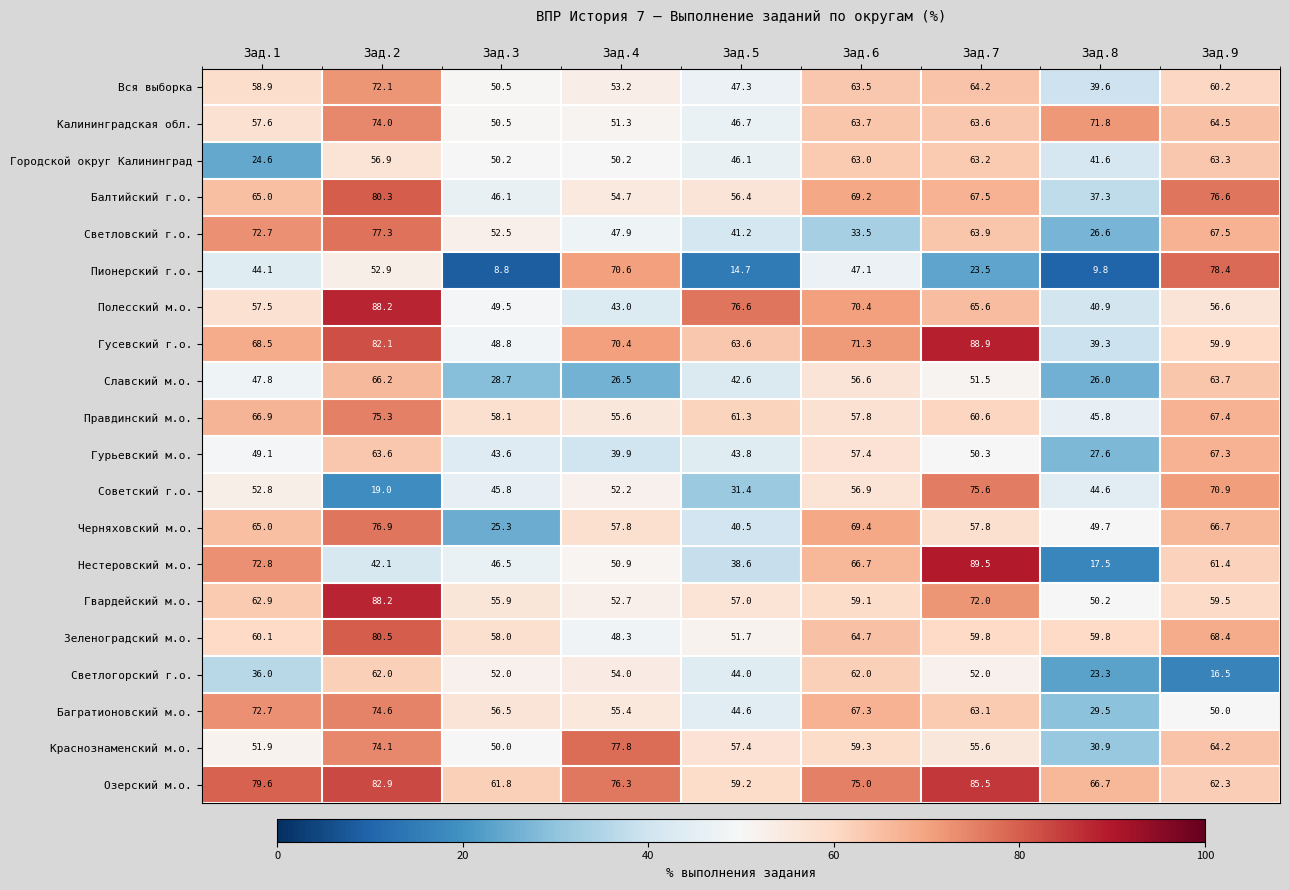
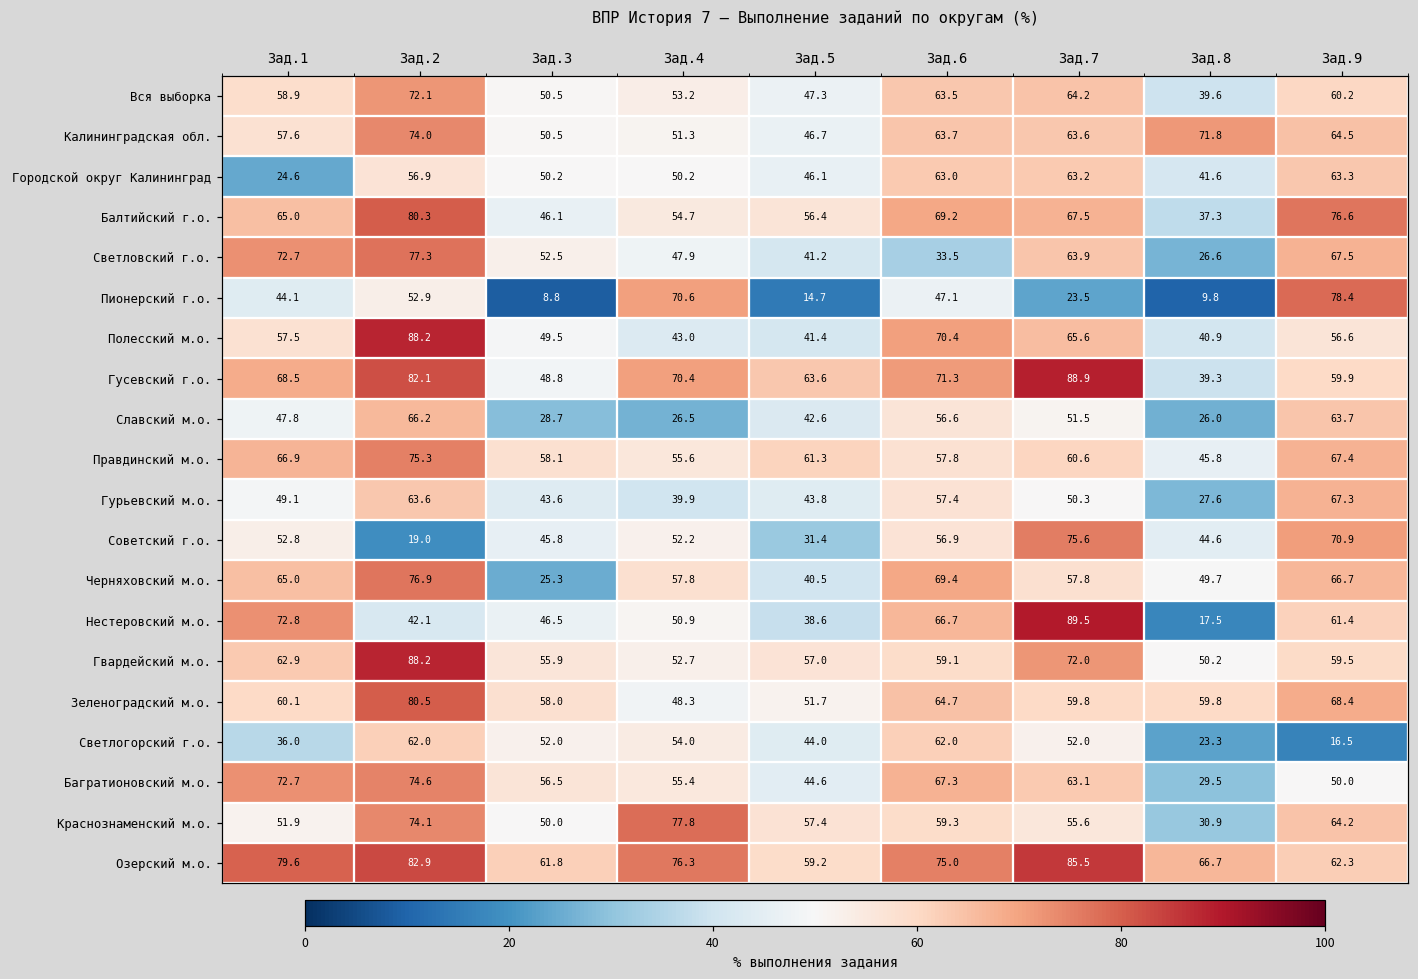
  {
    "Вся выборка": {
      "Зад.1": 58.9,
      "Зад.2": 72.1,
      "Зад.3": 50.5,
      "Зад.4": 53.2,
      "Зад.5": 47.3,
      "Зад.6": 63.5,
      "Зад.7": 64.2,
      "Зад.8": 39.6,
      "Зад.9": 60.2
    },
    "Калининградская обл.": {
      "Зад.1": 57.6,
      "Зад.2": 74.0,
      "Зад.3": 50.5,
      "Зад.4": 51.3,
      "Зад.5": 46.7,
      "Зад.6": 63.7,
      "Зад.7": 63.6,
      "Зад.8": 71.8,
      "Зад.9": 64.5
    },
    "Городской округ Калининград": {
      "Зад.1": 24.6,
      "Зад.2": 56.9,
      "Зад.3": 50.2,
      "Зад.4": 50.2,
      "Зад.5": 46.1,
      "Зад.6": 63.0,
      "Зад.7": 63.2,
      "Зад.8": 41.6,
      "Зад.9": 63.3
    },
    "Балтийский г.о.": {
      "Зад.1": 65.0,
      "Зад.2": 80.3,
      "Зад.3": 46.1,
      "Зад.4": 54.7,
      "Зад.5": 56.4,
      "Зад.6": 69.2,
      "Зад.7": 67.5,
      "Зад.8": 37.3,
      "Зад.9": 76.6
    },
    "Светловский г.о.": {
      "Зад.1": 72.7,
      "Зад.2": 77.3,
      "Зад.3": 52.5,
      "Зад.4": 47.9,
      "Зад.5": 41.2,
      "Зад.6": 33.5,
      "Зад.7": 63.9,
      "Зад.8": 26.6,
      "Зад.9": 67.5
    },
    "Пионерский г.о.": {
      "Зад.1": 44.1,
      "Зад.2": 52.9,
      "Зад.3": 8.8,
      "Зад.4": 70.6,
      "Зад.5": 14.7,
      "Зад.6": 47.1,
      "Зад.7": 23.5,
      "Зад.8": 9.8,
      "Зад.9": 78.4
    },
    "Полесский м.о.": {
      "Зад.1": 57.5,
      "Зад.2": 88.2,
      "Зад.3": 49.5,
      "Зад.4": 43.0,
-     "Зад.5": 76.6,
+     "Зад.5": 41.4,
      "Зад.6": 70.4,
      "Зад.7": 65.6,
      "Зад.8": 40.9,
      "Зад.9": 56.6
    },
    "Гусевский г.о.": {
      "Зад.1": 68.5,
      "Зад.2": 82.1,
      "Зад.3": 48.8,
      "Зад.4": 70.4,
      "Зад.5": 63.6,
      "Зад.6": 71.3,
      "Зад.7": 88.9,
      "Зад.8": 39.3,
      "Зад.9": 59.9
    },
    "Славский м.о.": {
      "Зад.1": 47.8,
      "Зад.2": 66.2,
      "Зад.3": 28.7,
      "Зад.4": 26.5,
      "Зад.5": 42.6,
      "Зад.6": 56.6,
      "Зад.7": 51.5,
      "Зад.8": 26.0,
      "Зад.9": 63.7
    },
    "Правдинский м.о.": {
      "Зад.1": 66.9,
      "Зад.2": 75.3,
      "Зад.3": 58.1,
      "Зад.4": 55.6,
      "Зад.5": 61.3,
      "Зад.6": 57.8,
      "Зад.7": 60.6,
      "Зад.8": 45.8,
      "Зад.9": 67.4
    },
    "Гурьевский м.о.": {
      "Зад.1": 49.1,
      "Зад.2": 63.6,
      "Зад.3": 43.6,
      "Зад.4": 39.9,
      "Зад.5": 43.8,
      "Зад.6": 57.4,
      "Зад.7": 50.3,
      "Зад.8": 27.6,
      "Зад.9": 67.3
    },
    "Советский г.о.": {
      "Зад.1": 52.8,
      "Зад.2": 19.0,
      "Зад.3": 45.8,
      "Зад.4": 52.2,
      "Зад.5": 31.4,
      "Зад.6": 56.9,
      "Зад.7": 75.6,
      "Зад.8": 44.6,
      "Зад.9": 70.9
    },
    "Черняховский м.о.": {
      "Зад.1": 65.0,
      "Зад.2": 76.9,
      "Зад.3": 25.3,
      "Зад.4": 57.8,
      "Зад.5": 40.5,
      "Зад.6": 69.4,
      "Зад.7": 57.8,
      "Зад.8": 49.7,
      "Зад.9": 66.7
    },
    "Нестеровский м.о.": {
      "Зад.1": 72.8,
      "Зад.2": 42.1,
      "Зад.3": 46.5,
      "Зад.4": 50.9,
      "Зад.5": 38.6,
      "Зад.6": 66.7,
      "Зад.7": 89.5,
      "Зад.8": 17.5,
      "Зад.9": 61.4
    },
    "Гвардейский м.о.": {
      "Зад.1": 62.9,
      "Зад.2": 88.2,
      "Зад.3": 55.9,
      "Зад.4": 52.7,
      "Зад.5": 57.0,
      "Зад.6": 59.1,
      "Зад.7": 72.0,
      "Зад.8": 50.2,
      "Зад.9": 59.5
    },
    "Зеленоградский м.о.": {
      "Зад.1": 60.1,
      "Зад.2": 80.5,
      "Зад.3": 58.0,
      "Зад.4": 48.3,
      "Зад.5": 51.7,
      "Зад.6": 64.7,
      "Зад.7": 59.8,
      "Зад.8": 59.8,
      "Зад.9": 68.4
    },
    "Светлогорский г.о.": {
      "Зад.1": 36.0,
      "Зад.2": 62.0,
      "Зад.3": 52.0,
      "Зад.4": 54.0,
      "Зад.5": 44.0,
      "Зад.6": 62.0,
      "Зад.7": 52.0,
      "Зад.8": 23.3,
      "Зад.9": 16.5
    },
    "Багратионовский м.о.": {
      "Зад.1": 72.7,
      "Зад.2": 74.6,
      "Зад.3": 56.5,
      "Зад.4": 55.4,
      "Зад.5": 44.6,
      "Зад.6": 67.3,
      "Зад.7": 63.1,
      "Зад.8": 29.5,
      "Зад.9": 50.0
    },
    "Краснознаменский м.о.": {
      "Зад.1": 51.9,
      "Зад.2": 74.1,
      "Зад.3": 50.0,
      "Зад.4": 77.8,
      "Зад.5": 57.4,
      "Зад.6": 59.3,
      "Зад.7": 55.6,
      "Зад.8": 30.9,
      "Зад.9": 64.2
    },
    "Озерский м.о.": {
      "Зад.1": 79.6,
      "Зад.2": 82.9,
      "Зад.3": 61.8,
      "Зад.4": 76.3,
      "Зад.5": 59.2,
      "Зад.6": 75.0,
      "Зад.7": 85.5,
      "Зад.8": 66.7,
      "Зад.9": 62.3
    }
  }
